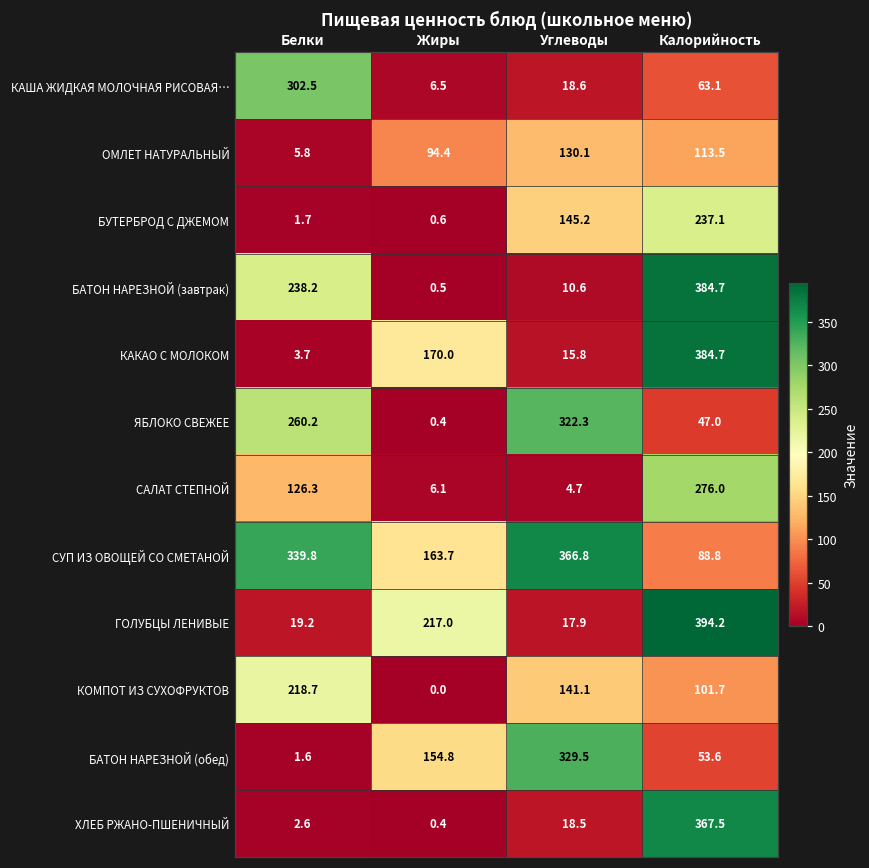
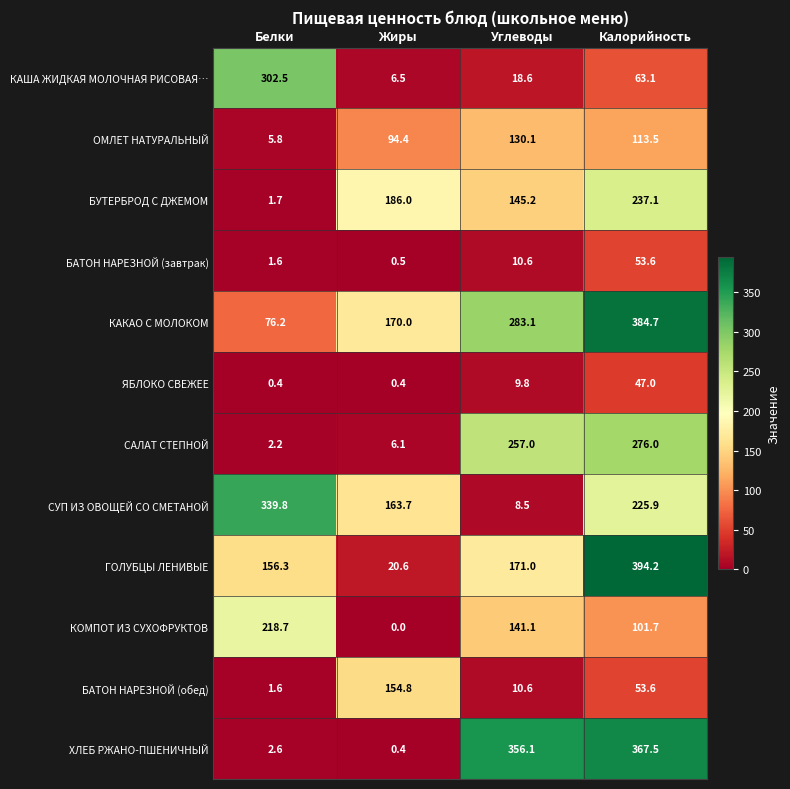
  {
    "КАША ЖИДКАЯ МОЛОЧНАЯ РИСОВАЯ…": {
      "Белки": 302.5,
      "Жиры": 6.5,
      "Углеводы": 18.6,
      "Калорийность": 63.1
    },
    "ОМЛЕТ НАТУРАЛЬНЫЙ": {
      "Белки": 5.8,
      "Жиры": 94.4,
      "Углеводы": 130.1,
      "Калорийность": 113.5
    },
    "БУТЕРБРОД С ДЖЕМОМ": {
      "Белки": 1.7,
-     "Жиры": 0.6,
+     "Жиры": 186.0,
      "Углеводы": 145.2,
      "Калорийность": 237.1
    },
    "БАТОН НАРЕЗНОЙ (завтрак)": {
-     "Белки": 238.2,
+     "Белки": 1.6,
      "Жиры": 0.5,
      "Углеводы": 10.6,
-     "Калорийность": 384.7
+     "Калорийность": 53.6
    },
    "КАКАО С МОЛОКОМ": {
-     "Белки": 3.7,
+     "Белки": 76.2,
      "Жиры": 170.0,
-     "Углеводы": 15.8,
+     "Углеводы": 283.1,
      "Калорийность": 384.7
    },
    "ЯБЛОКО СВЕЖЕЕ": {
-     "Белки": 260.2,
+     "Белки": 0.4,
      "Жиры": 0.4,
-     "Углеводы": 322.3,
+     "Углеводы": 9.8,
      "Калорийность": 47.0
    },
    "САЛАТ СТЕПНОЙ": {
-     "Белки": 126.3,
+     "Белки": 2.2,
      "Жиры": 6.1,
-     "Углеводы": 4.7,
+     "Углеводы": 257.0,
      "Калорийность": 276.0
    },
    "СУП ИЗ ОВОЩЕЙ СО СМЕТАНОЙ": {
      "Белки": 339.8,
      "Жиры": 163.7,
-     "Углеводы": 366.8,
-     "Калорийность": 88.8
+     "Углеводы": 8.5,
+     "Калорийность": 225.9
    },
    "ГОЛУБЦЫ ЛЕНИВЫЕ": {
-     "Белки": 19.2,
-     "Жиры": 217.0,
-     "Углеводы": 17.9,
+     "Белки": 156.3,
+     "Жиры": 20.6,
+     "Углеводы": 171.0,
      "Калорийность": 394.2
    },
    "КОМПОТ ИЗ СУХОФРУКТОВ": {
      "Белки": 218.7,
      "Жиры": 0.0,
      "Углеводы": 141.1,
      "Калорийность": 101.7
    },
    "БАТОН НАРЕЗНОЙ (обед)": {
      "Белки": 1.6,
      "Жиры": 154.8,
-     "Углеводы": 329.5,
+     "Углеводы": 10.6,
      "Калорийность": 53.6
    },
    "ХЛЕБ РЖАНО-ПШЕНИЧНЫЙ": {
      "Белки": 2.6,
      "Жиры": 0.4,
-     "Углеводы": 18.5,
+     "Углеводы": 356.1,
      "Калорийность": 367.5
    }
  }
